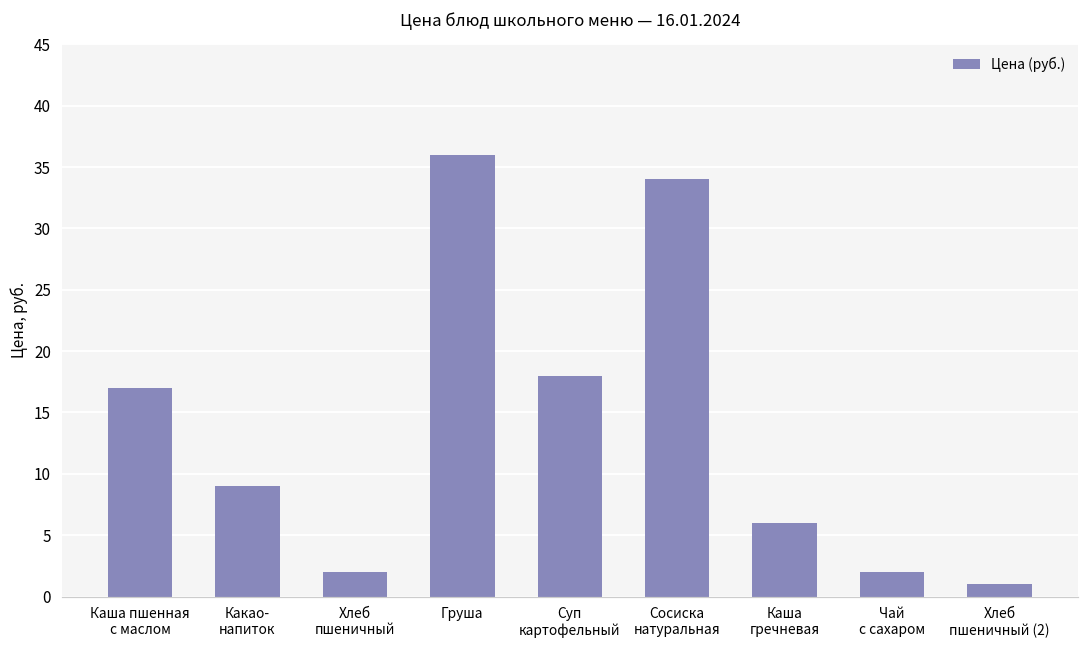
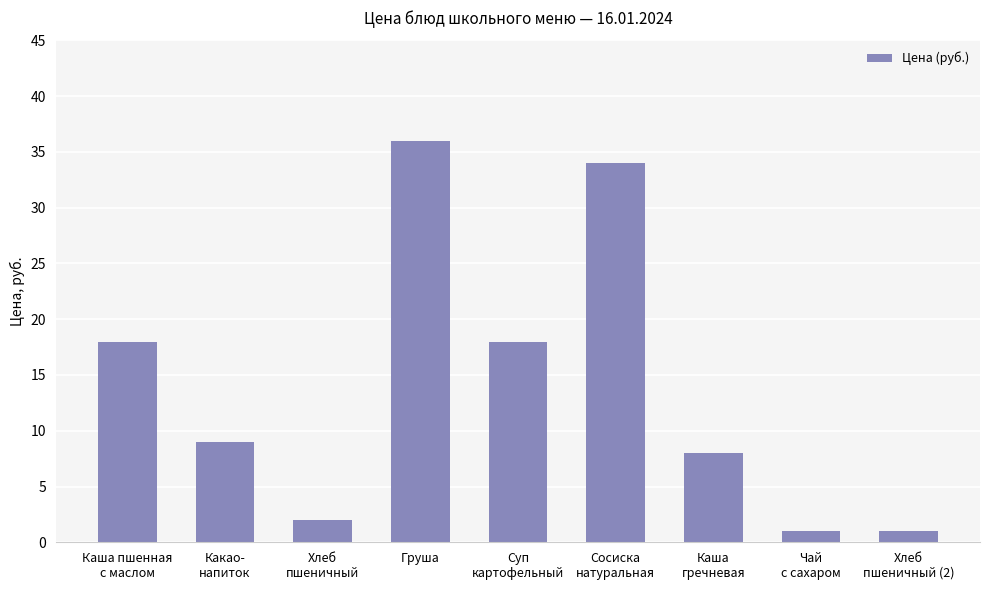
  {
-   "Каша пшенная с маслом": 17,
+   "Каша пшенная с маслом": 18,
    "Какао- напиток": 9,
    "Хлеб пшеничный": 2,
    "Груша": 36,
    "Суп картофельный": 18,
    "Сосиска натуральная": 34,
-   "Каша гречневая": 6,
-   "Чай с сахаром": 2,
+   "Каша гречневая": 8,
+   "Чай с сахаром": 1,
    "Хлеб пшеничный (2)": 1
  }
